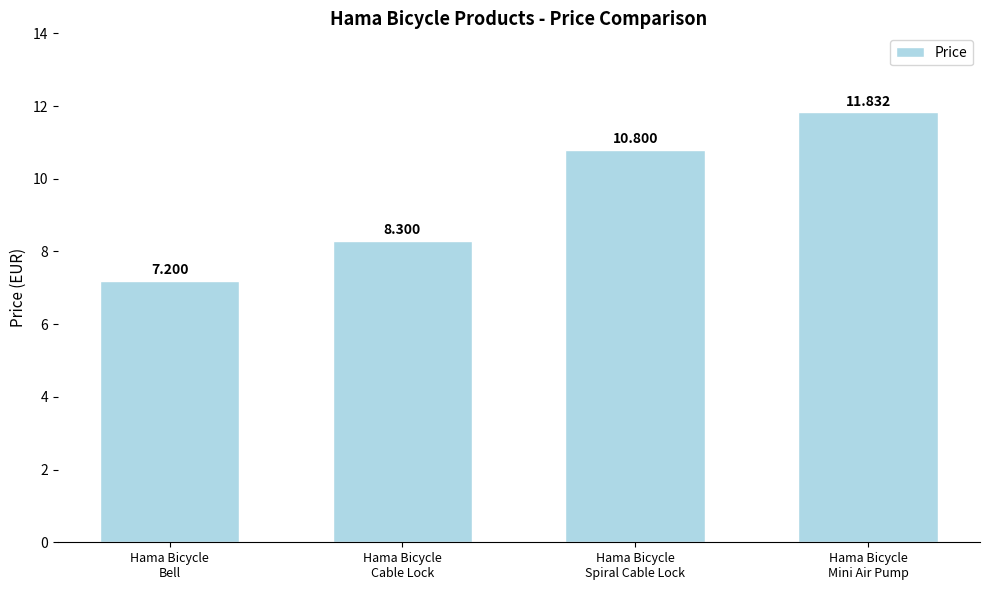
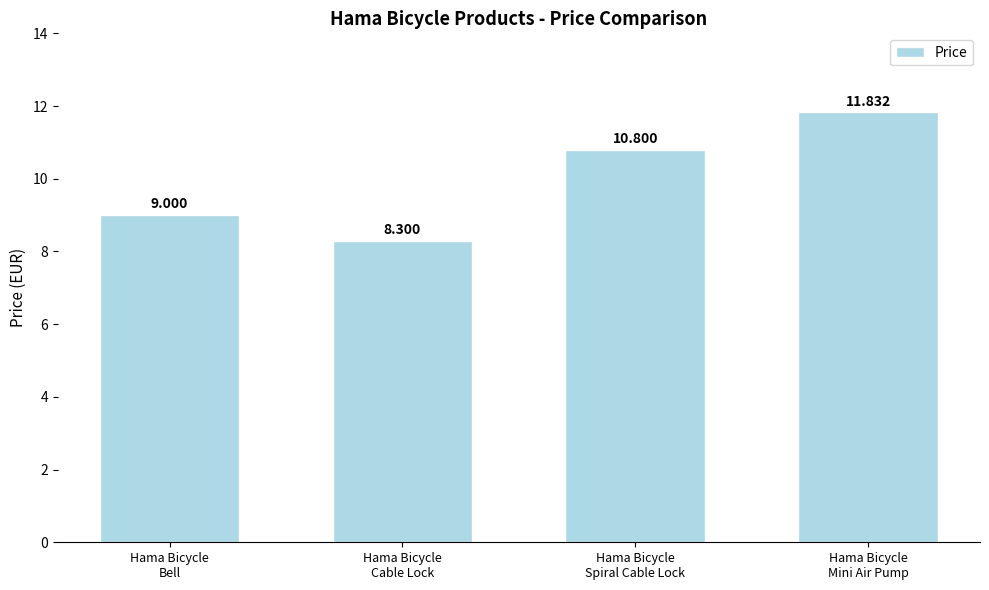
  {
-   "Hama Bicycle Bell": 7.200,
+   "Hama Bicycle Bell": 9.000,
    "Hama Bicycle Cable Lock": 8.300,
    "Hama Bicycle Spiral Cable Lock": 10.800,
    "Hama Bicycle Mini Air Pump": 11.832
  }
